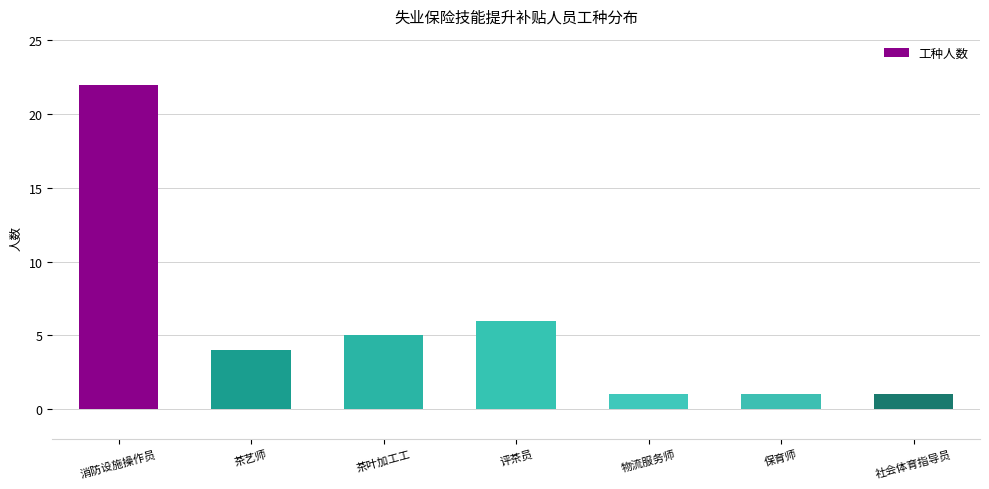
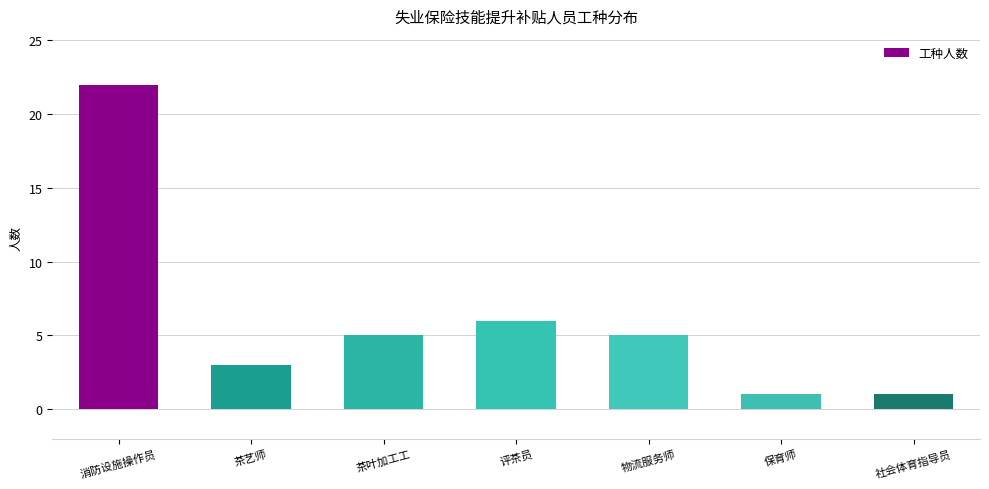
  {
    "消防设施操作员": 22,
-   "茶艺师": 4,
+   "茶艺师": 3,
    "茶叶加工工": 5,
    "评茶员": 6,
-   "物流服务师": 1,
+   "物流服务师": 5,
    "保育师": 1,
    "社会体育指导员": 1
  }
